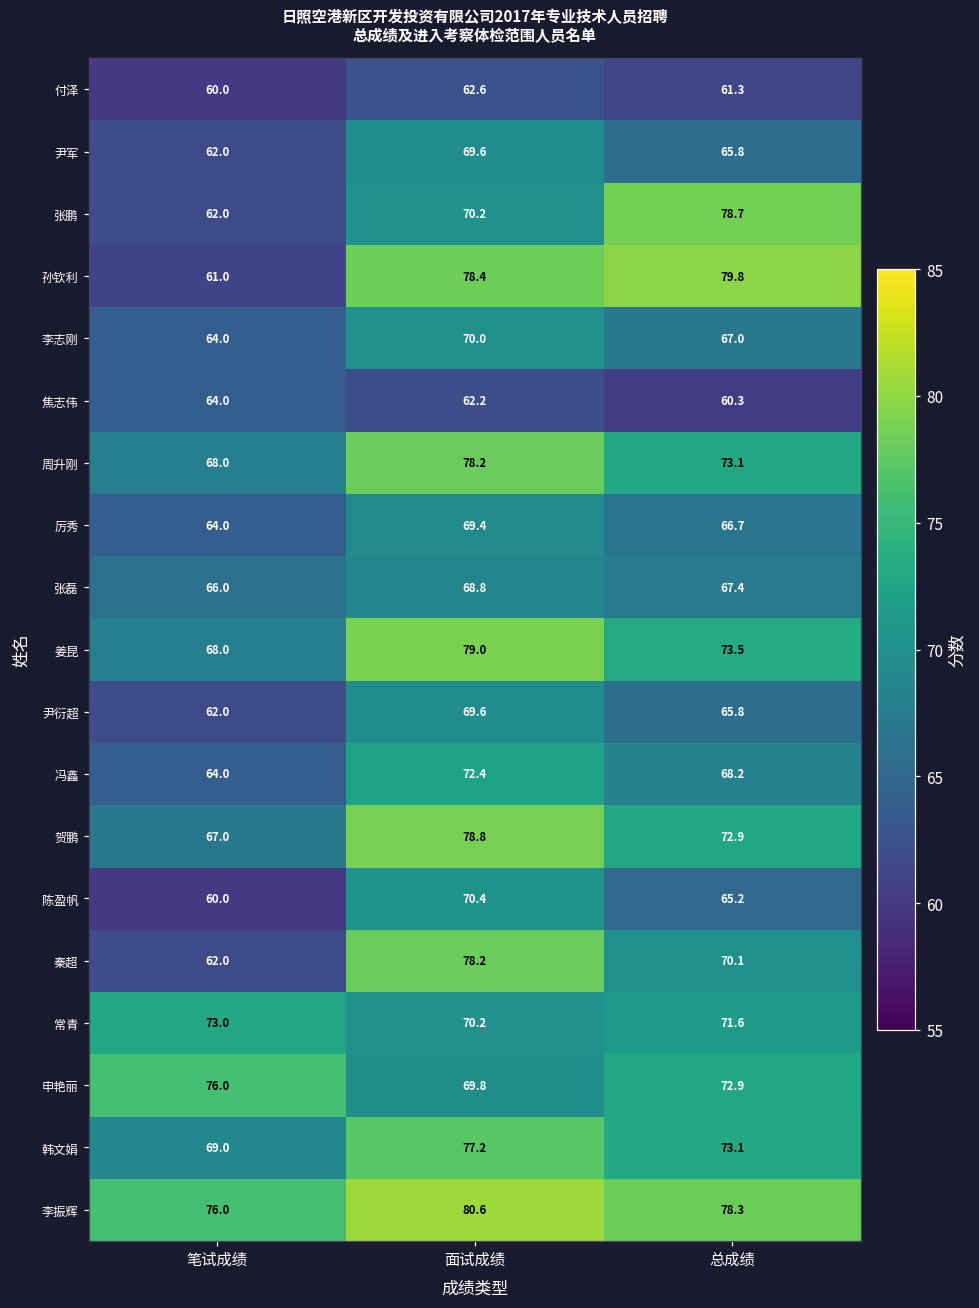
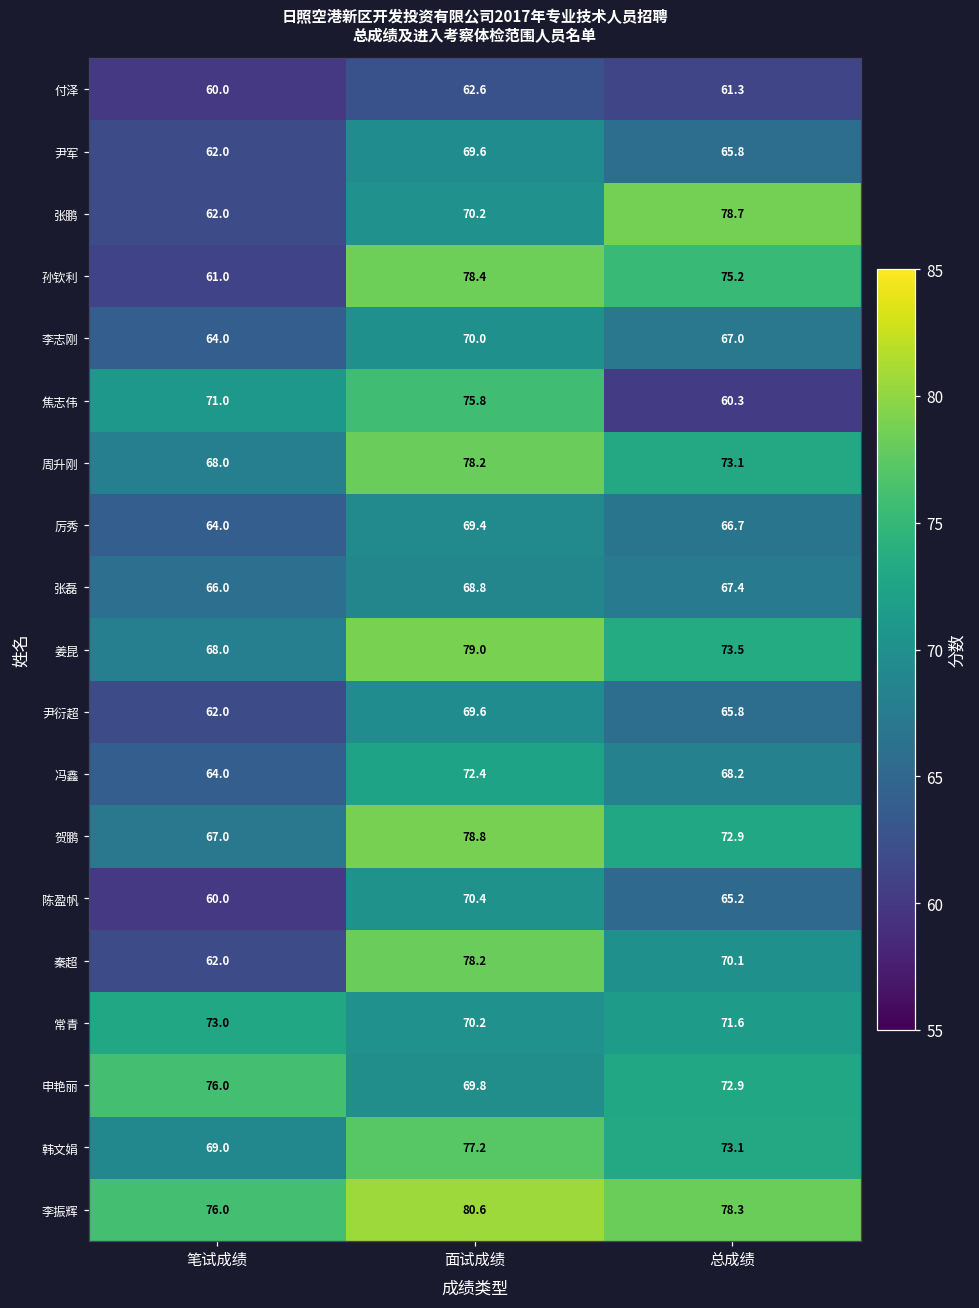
  {
    "付泽": {
      "笔试成绩": 60.0,
      "面试成绩": 62.6,
      "总成绩": 61.3
    },
    "尹军": {
      "笔试成绩": 62.0,
      "面试成绩": 69.6,
      "总成绩": 65.8
    },
    "张鹏": {
      "笔试成绩": 62.0,
      "面试成绩": 70.2,
      "总成绩": 78.7
    },
    "孙钦利": {
      "笔试成绩": 61.0,
      "面试成绩": 78.4,
-     "总成绩": 79.8
+     "总成绩": 75.2
    },
    "李志刚": {
      "笔试成绩": 64.0,
      "面试成绩": 70.0,
      "总成绩": 67.0
    },
    "焦志伟": {
-     "笔试成绩": 64.0,
-     "面试成绩": 62.2,
+     "笔试成绩": 71.0,
+     "面试成绩": 75.8,
      "总成绩": 60.3
    },
    "周升刚": {
      "笔试成绩": 68.0,
      "面试成绩": 78.2,
      "总成绩": 73.1
    },
    "厉秀": {
      "笔试成绩": 64.0,
      "面试成绩": 69.4,
      "总成绩": 66.7
    },
    "张磊": {
      "笔试成绩": 66.0,
      "面试成绩": 68.8,
      "总成绩": 67.4
    },
    "姜昆": {
      "笔试成绩": 68.0,
      "面试成绩": 79.0,
      "总成绩": 73.5
    },
    "尹衍超": {
      "笔试成绩": 62.0,
      "面试成绩": 69.6,
      "总成绩": 65.8
    },
    "冯鑫": {
      "笔试成绩": 64.0,
      "面试成绩": 72.4,
      "总成绩": 68.2
    },
    "贺鹏": {
      "笔试成绩": 67.0,
      "面试成绩": 78.8,
      "总成绩": 72.9
    },
    "陈盈帆": {
      "笔试成绩": 60.0,
      "面试成绩": 70.4,
      "总成绩": 65.2
    },
    "秦超": {
      "笔试成绩": 62.0,
      "面试成绩": 78.2,
      "总成绩": 70.1
    },
    "常青": {
      "笔试成绩": 73.0,
      "面试成绩": 70.2,
      "总成绩": 71.6
    },
    "申艳丽": {
      "笔试成绩": 76.0,
      "面试成绩": 69.8,
      "总成绩": 72.9
    },
    "韩文娟": {
      "笔试成绩": 69.0,
      "面试成绩": 77.2,
      "总成绩": 73.1
    },
    "李振辉": {
      "笔试成绩": 76.0,
      "面试成绩": 80.6,
      "总成绩": 78.3
    }
  }
